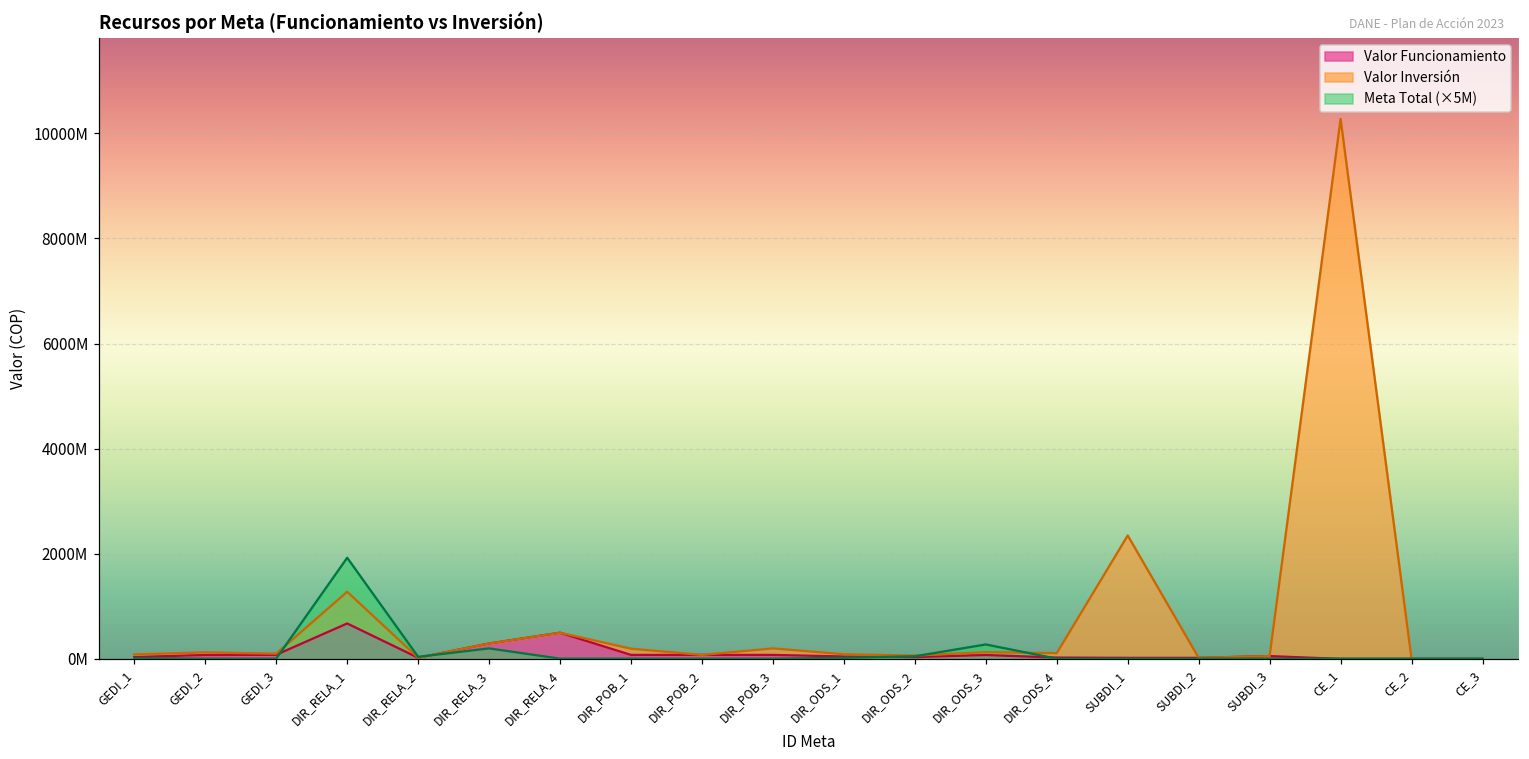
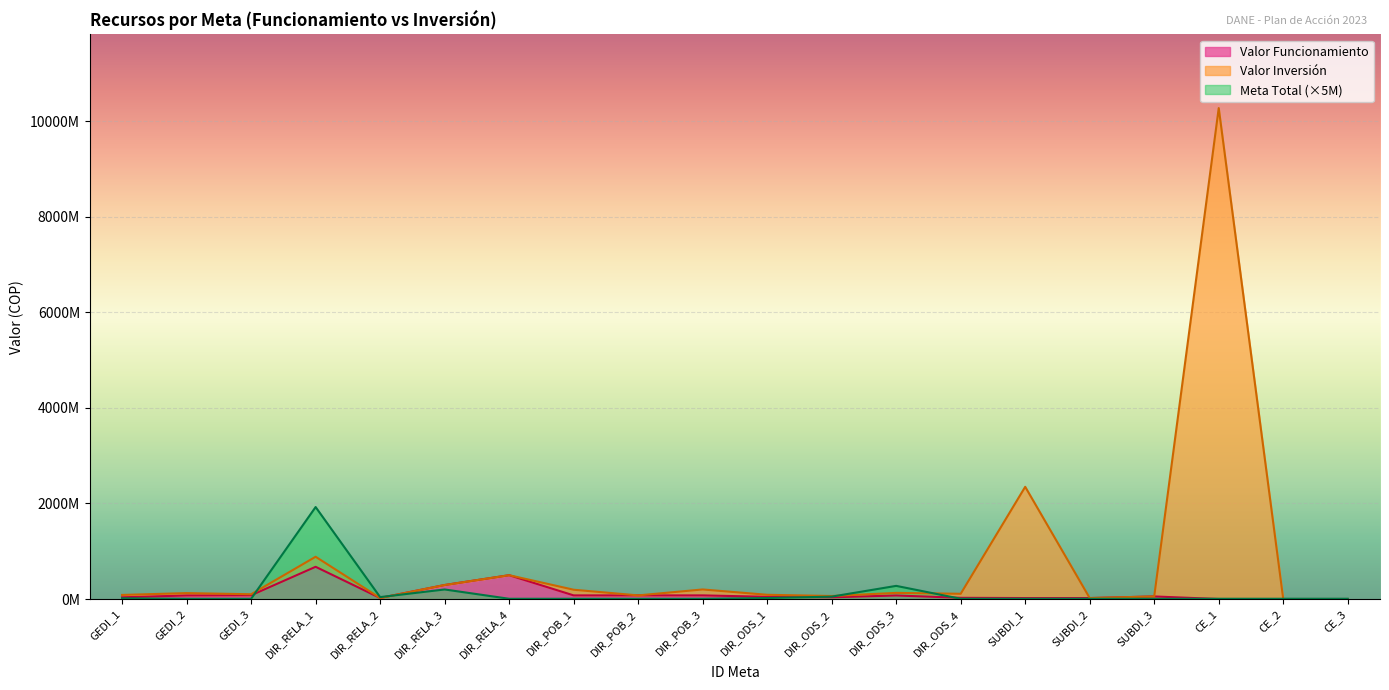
  {
    "Valor Funcionamiento": {
      "DIR_RELA_1": 700000000,
      "DIR_POB_1": 100000000,
      "DIR_POB_3": 100000000,
      "DIR_ODS_3": 100000000
    },
    "Valor Inversión": {
-     "DIR_RELA_1": 600000000,
+     "DIR_RELA_1": 200000000,
      "DIR_POB_1": 100000000,
      "DIR_POB_3": 100000000,
      "DIR_ODS_3": 100000000,
      "DIR_ODS_4": 100000000,
      "SUBDI_1": 2300000000,
      "CE_1": 10300000000
    },
    "Meta Total (×5M)": {
      "GEDI_2": 0,
      "GEDI_3": 0,
      "DIR_RELA_1": 1900000000,
      "DIR_RELA_3": 200000000,
      "DIR_RELA_4": 0,
      "DIR_POB_1": 0,
      "DIR_POB_2": 0,
      "DIR_POB_3": 0,
      "DIR_ODS_3": 300000000
    }
  }
